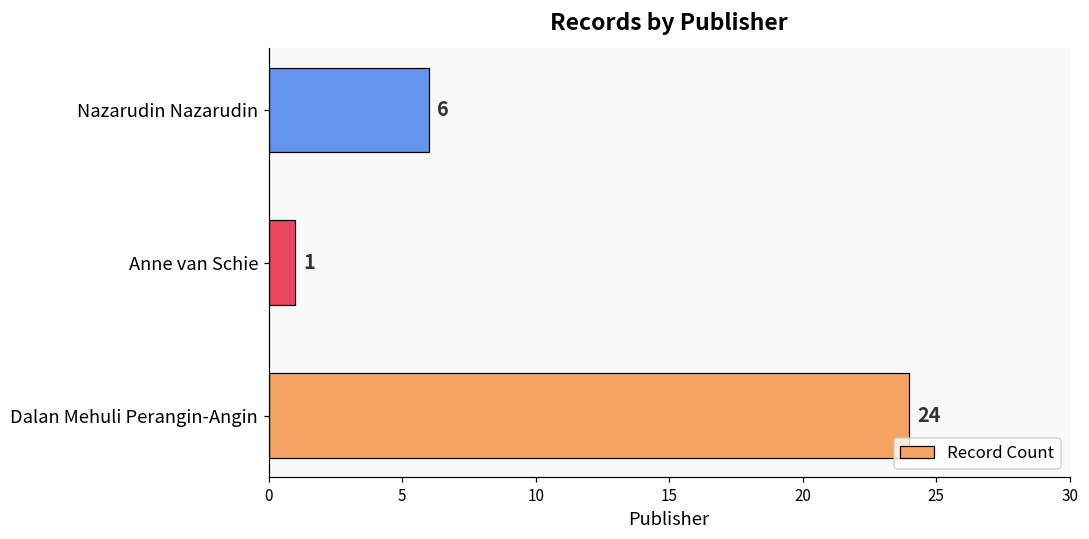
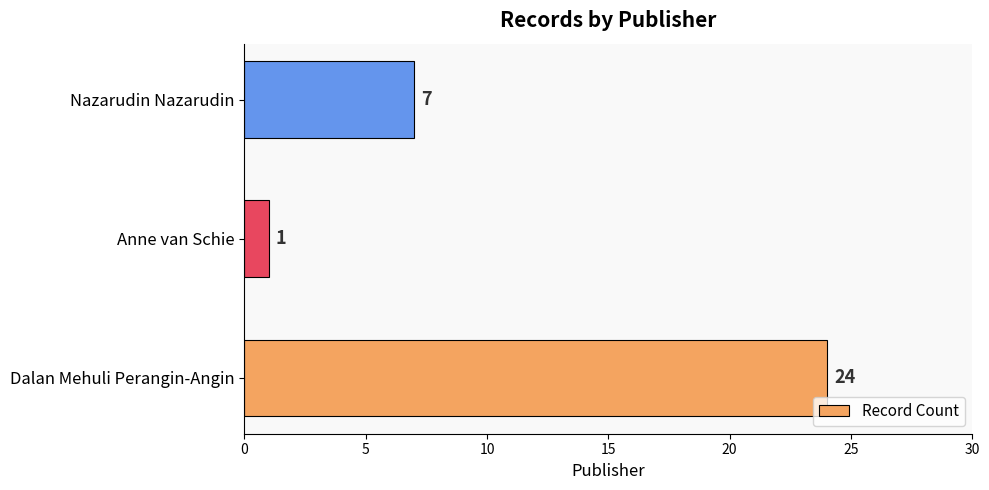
  {
-   "Nazarudin Nazarudin": 6,
+   "Nazarudin Nazarudin": 7,
    "Anne van Schie": 1,
    "Dalan Mehuli Perangin-Angin": 24
  }
